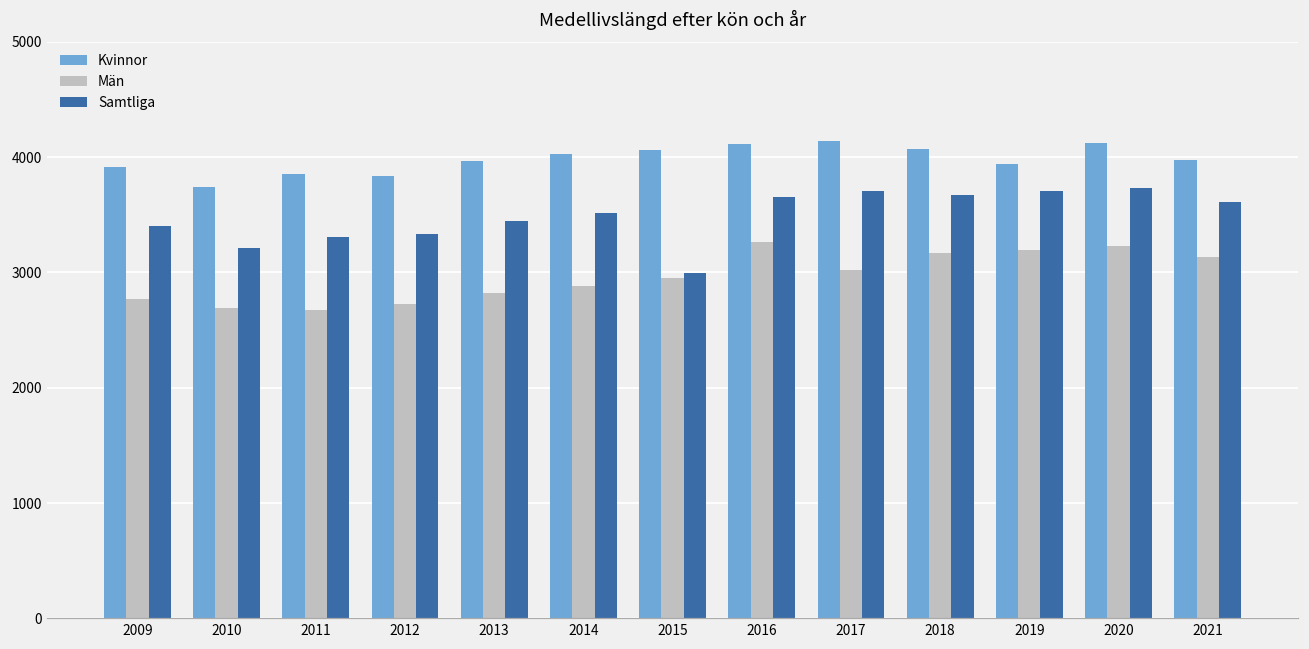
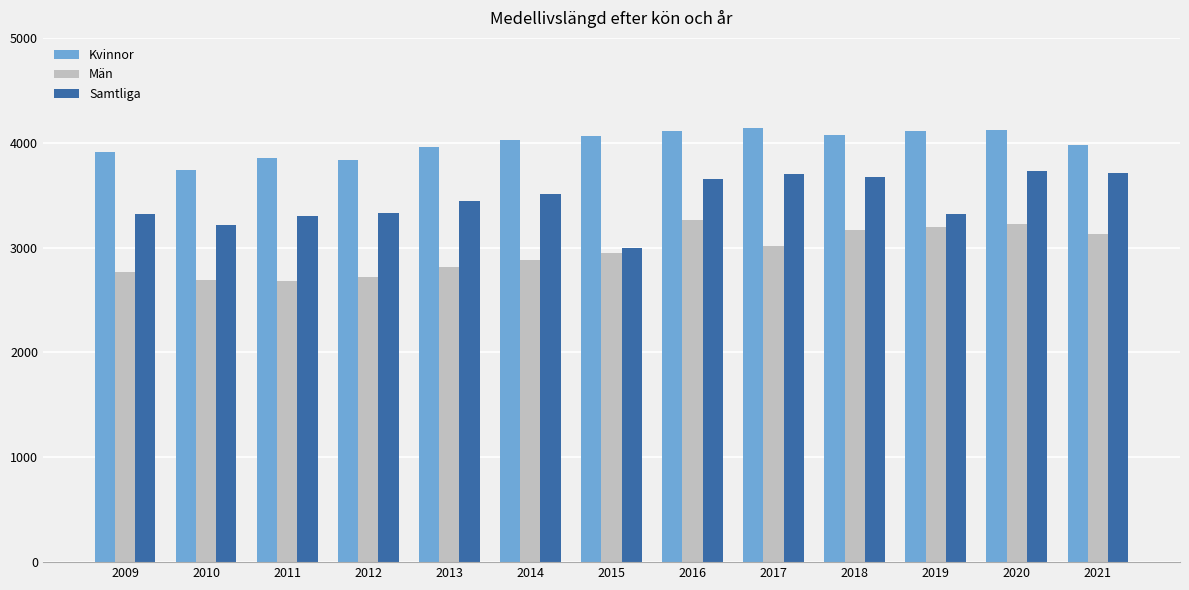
  {
    "Kvinnor": {
      "2009": 3920,
      "2010": 3740,
      "2011": 3850,
      "2012": 3840,
      "2013": 3960,
      "2014": 4030,
      "2015": 4060,
      "2016": 4110,
      "2017": 4140,
      "2018": 4070,
-     "2019": 3940,
+     "2019": 4110,
      "2020": 4120,
      "2021": 3970
    },
    "Män": {
      "2009": 2770,
      "2010": 2700,
      "2011": 2680,
      "2012": 2720,
      "2013": 2820,
      "2014": 2880,
      "2015": 2950,
      "2016": 3270,
      "2017": 3020,
      "2018": 3170,
      "2019": 3190,
      "2020": 3230,
      "2021": 3130
    },
    "Samtliga": {
-     "2009": 3400,
+     "2009": 3320,
      "2010": 3210,
      "2011": 3310,
      "2012": 3330,
      "2013": 3450,
      "2014": 3510,
      "2015": 3000,
      "2016": 3660,
      "2017": 3700,
      "2018": 3670,
-     "2019": 3710,
+     "2019": 3320,
      "2020": 3730,
-     "2021": 3610
+     "2021": 3720
    }
  }
